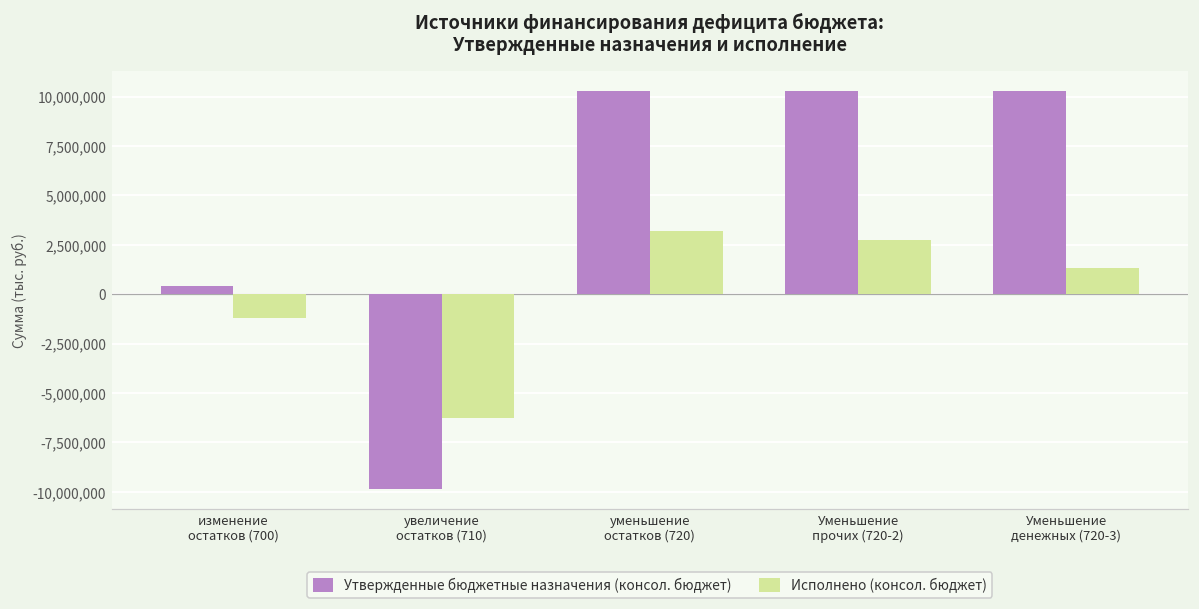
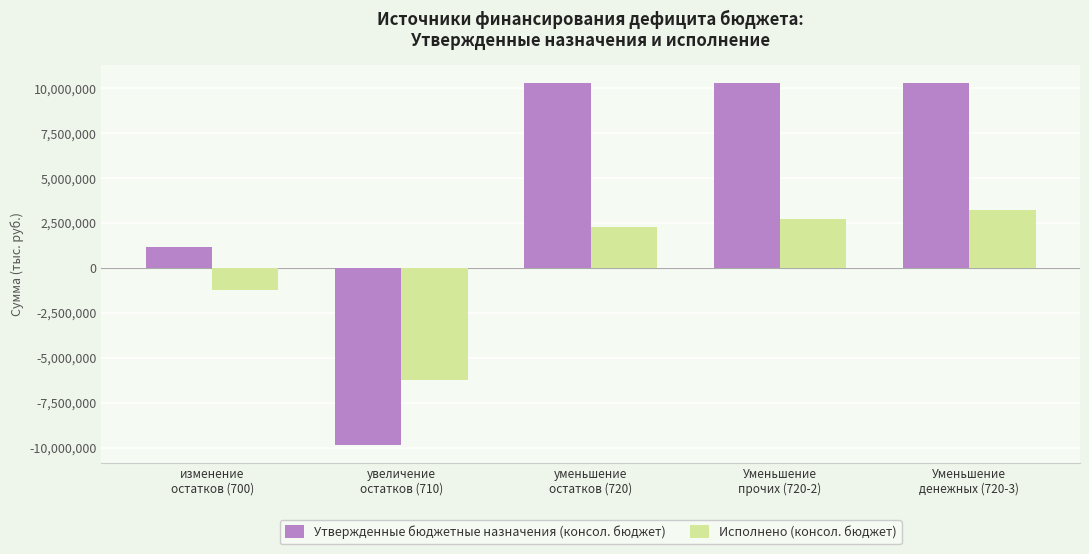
  {
    "Утвержденные бюджетные назначения (консол. бюджет)": {
-     "изменение остатков (700)": "400,000",
+     "изменение остатков (700)": "1,100,000",
      "увеличение остатков (710)": "-9,800,000",
      "уменьшение остатков (720)": "10,300,000",
      "Уменьшение прочих (720-2)": "10,300,000",
      "Уменьшение денежных (720-3)": "10,300,000"
    },
    "Исполнено (консол. бюджет)": {
      "изменение остатков (700)": "-1,200,000",
      "увеличение остатков (710)": "-6,300,000",
-     "уменьшение остатков (720)": "3,200,000",
+     "уменьшение остатков (720)": "2,200,000",
      "Уменьшение прочих (720-2)": "2,700,000",
-     "Уменьшение денежных (720-3)": "1,300,000"
+     "Уменьшение денежных (720-3)": "3,200,000"
    }
  }
